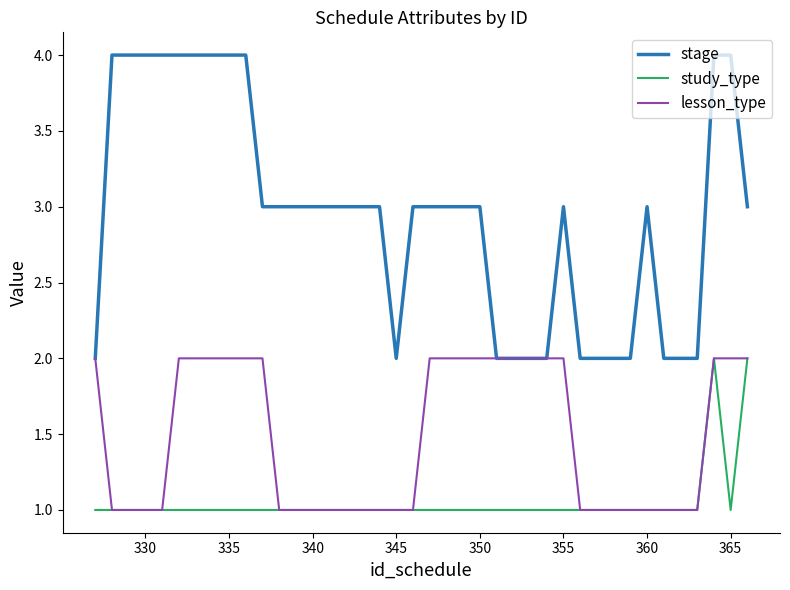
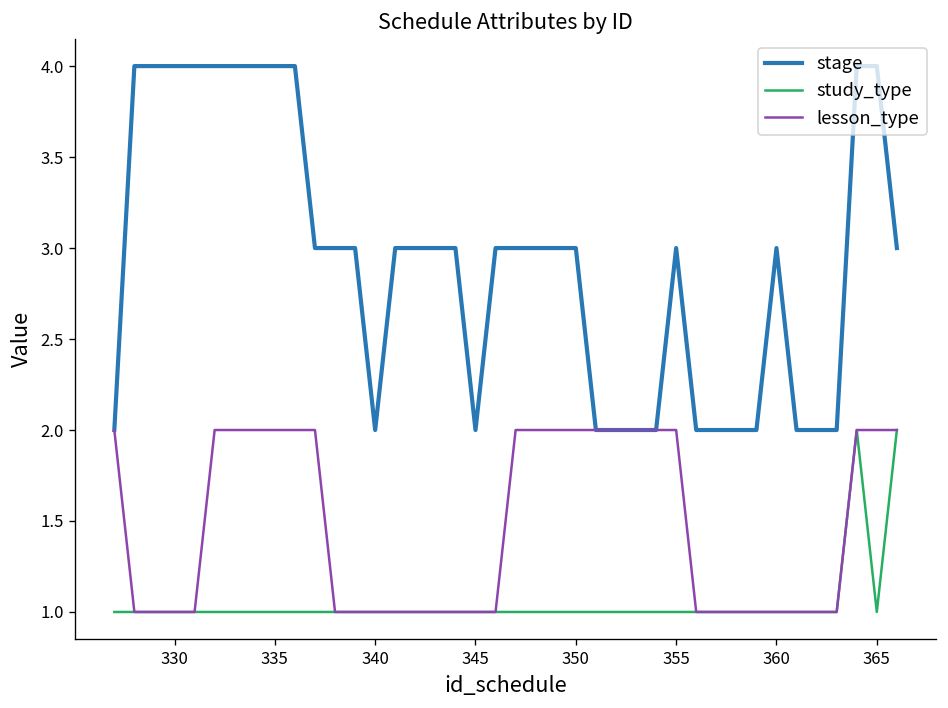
  {
    "stage": {
      "330": 4,
      "335": 4,
-     "340": 3,
+     "340": 2,
      "345": 2,
      "350": 3,
      "355": 3,
      "360": 3
    },
    "study_type": {
      "335": 1,
      "350": 1,
      "355": 1,
      "365": 1
    },
    "lesson_type": {
      "335": 2,
      "350": 2,
      "355": 2,
      "365": 2
    }
  }
